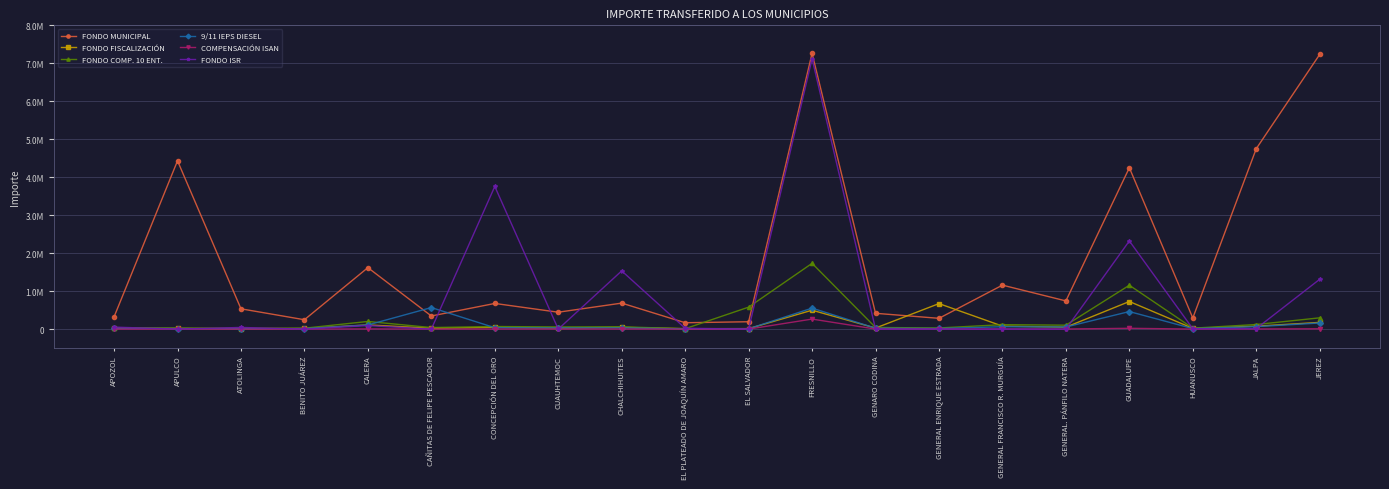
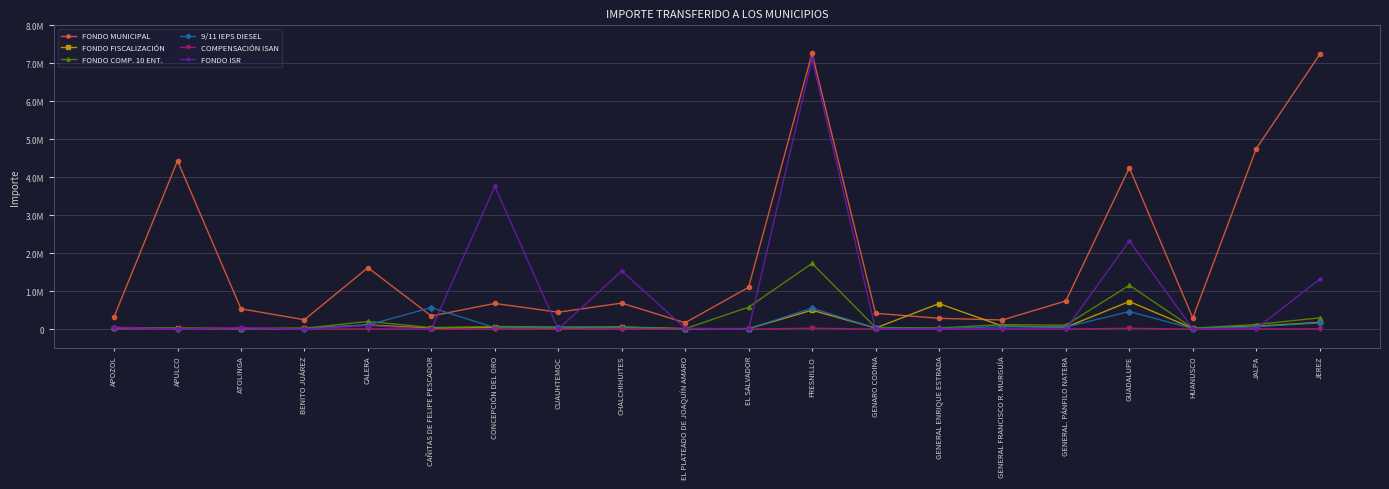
  {
    "FONDO MUNICIPAL": {
      "APOZOL": 300000,
      "APULCO": 4400000,
      "ATOLINGA": 500000,
      "BENITO JUÁREZ": 200000,
      "CALERA": 1600000,
      "CAÑITAS DE FELIPE PESCADOR": 300000,
      "CONCEPCIÓN DEL ORO": 700000,
      "CUAUHTEMOC": 400000,
      "CHALCHIHUITES": 700000,
      "EL PLATEADO DE JOAQUÍN AMARO": 200000,
-     "EL SALVADOR": 200000,
+     "EL SALVADOR": 1100000,
      "FRESNILLO": 7300000,
      "GENARO CODINA": 400000,
      "GENERAL ENRIQUE ESTRADA": 300000,
-     "GENERAL FRANCISCO R. MURGUÍA": 1200000,
+     "GENERAL FRANCISCO R. MURGUÍA": 200000,
      "GENERAL. PÁNFILO NATERA": 700000,
      "GUADALUPE": 4200000,
      "HUANUSCO": 300000,
      "JALPA": 4800000,
      "JEREZ": 7200000
    },
    "FONDO FISCALIZACIÓN": {
      "GENERAL ENRIQUE ESTRADA": 700000,
      "GUADALUPE": 700000
    },
    "FONDO COMP. 10 ENT.": {
      "CALERA": 200000,
      "EL SALVADOR": 600000,
      "FRESNILLO": 1700000,
      "GUADALUPE": 1200000,
      "JEREZ": 300000
    },
    "9/11 IEPS DIESEL": {
      "CAÑITAS DE FELIPE PESCADOR": 600000,
      "GUADALUPE": 500000
    },
    "COMPENSACIÓN ISAN": {
      "CALERA": 0,
-     "FRESNILLO": 300000,
+     "FRESNILLO": 0,
      "GUADALUPE": 0,
      "JEREZ": 0
    },
    "FONDO ISR": {
      "CONCEPCIÓN DEL ORO": 3800000,
      "CHALCHIHUITES": 1500000,
      "FRESNILLO": 7100000,
      "GUADALUPE": 2300000,
      "JEREZ": 1300000
    }
  }
